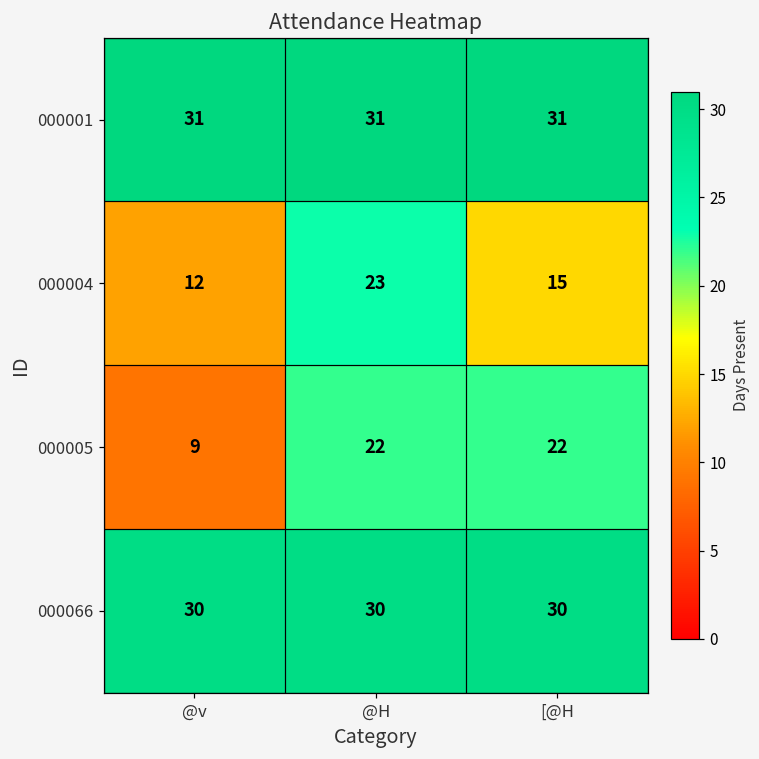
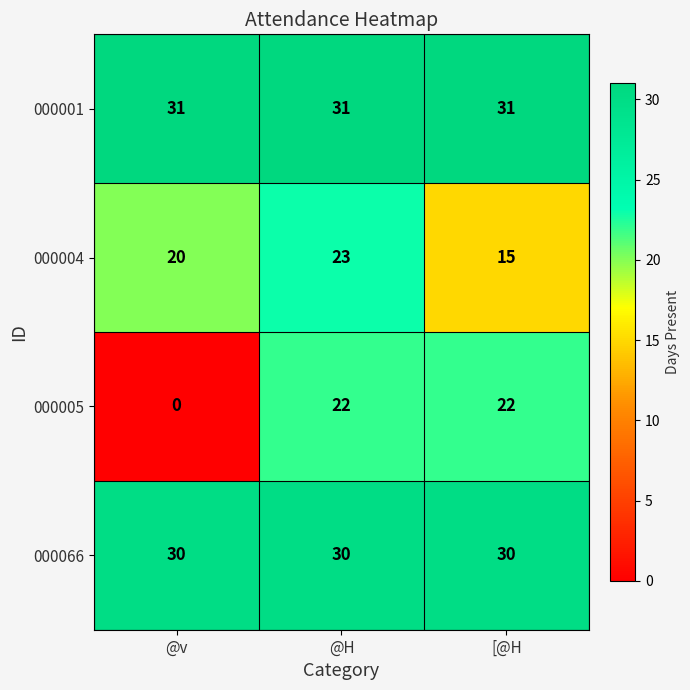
  {
    "000001": {
      "@v": 31,
      "@H": 31,
      "[@H": 31
    },
    "000004": {
-     "@v": 12,
+     "@v": 20,
      "@H": 23,
      "[@H": 15
    },
    "000005": {
-     "@v": 9,
+     "@v": 0,
      "@H": 22,
      "[@H": 22
    },
    "000066": {
      "@v": 30,
      "@H": 30,
      "[@H": 30
    }
  }
